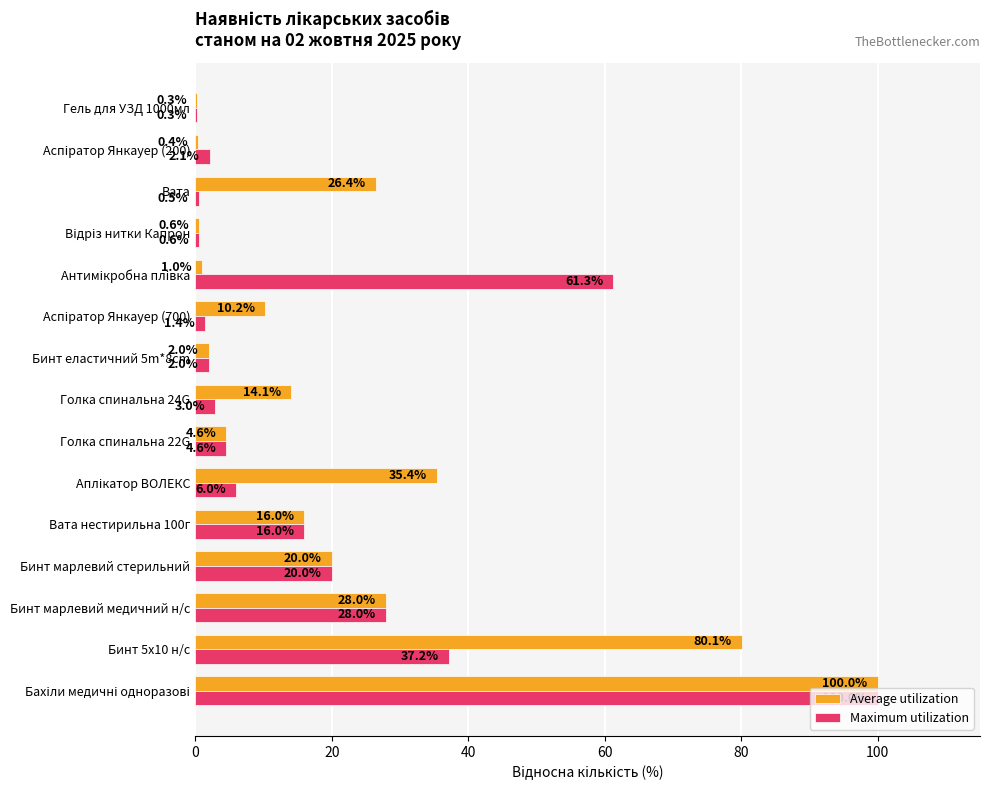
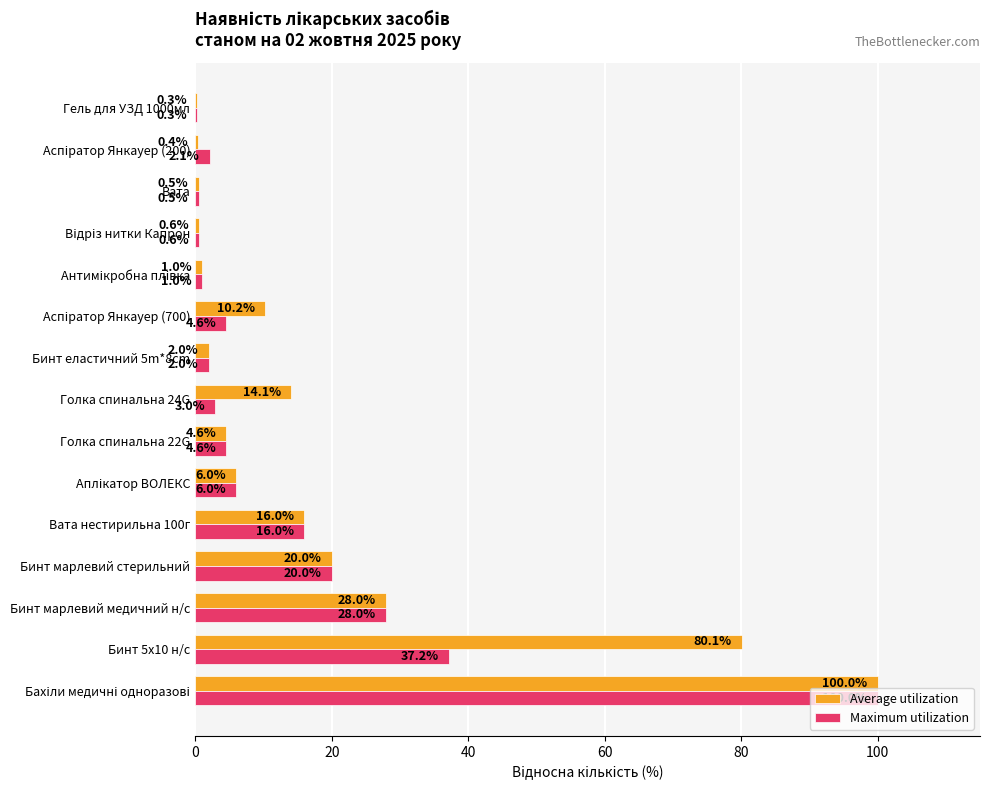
  {
    "Average utilization": {
      "Гель для УЗД 1000мл": "0.3%",
      "Аспіратор Янкауер (200)": "0.4%",
-     "Вата": "26.4%",
+     "Вата": "0.5%",
      "Відріз нитки Капрон": "0.6%",
      "Антимікробна плівка": "1.0%",
      "Аспіратор Янкауер (700)": "10.2%",
      "Бинт еластичний 5m*8cm": "2.0%",
      "Голка спинальна 24G": "14.1%",
      "Голка спинальна 22G": "4.6%",
-     "Аплікатор ВОЛЕКС": "35.4%",
+     "Аплікатор ВОЛЕКС": "6.0%",
      "Вата нестирильна 100г": "16.0%",
      "Бинт марлевий стерильний": "20.0%",
      "Бинт марлевий медичний н/с": "28.0%",
      "Бинт 5х10 н/с": "80.1%"
    },
    "Maximum utilization": {
      "Гель для УЗД 1000мл": "0.3%",
      "Аспіратор Янкауер (200)": "2.1%",
      "Вата": "0.5%",
      "Відріз нитки Капрон": "0.6%",
-     "Антимікробна плівка": "61.3%",
-     "Аспіратор Янкауер (700)": "1.4%",
+     "Антимікробна плівка": "1.0%",
+     "Аспіратор Янкауер (700)": "4.6%",
      "Бинт еластичний 5m*8cm": "2.0%",
      "Голка спинальна 24G": "3.0%",
      "Голка спинальна 22G": "4.6%",
      "Аплікатор ВОЛЕКС": "6.0%",
      "Вата нестирильна 100г": "16.0%",
      "Бинт марлевий стерильний": "20.0%",
      "Бинт марлевий медичний н/с": "28.0%",
      "Бинт 5х10 н/с": "37.2%"
    }
  }
